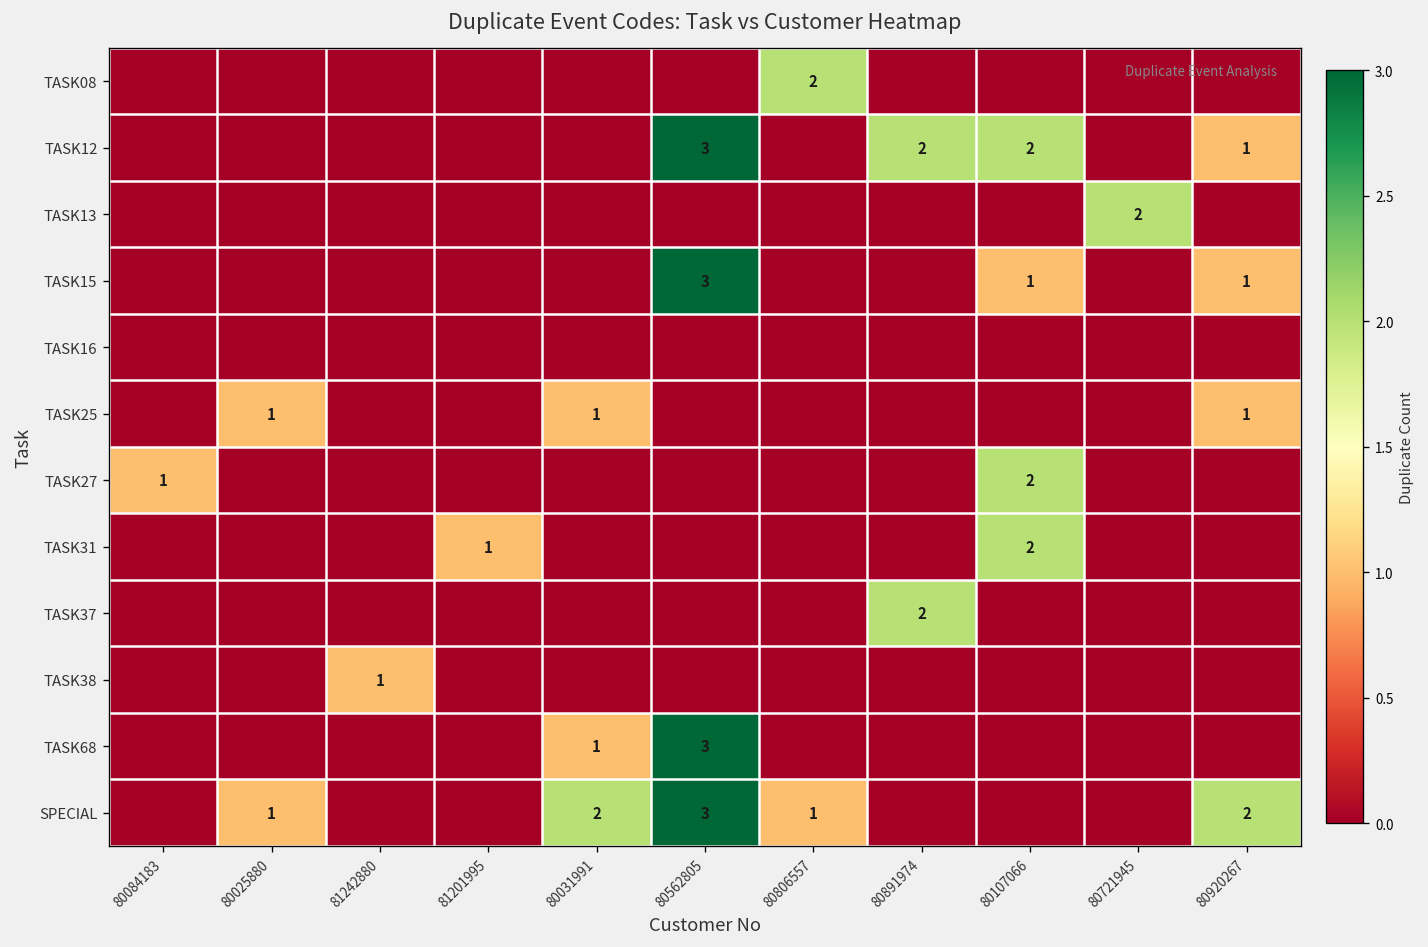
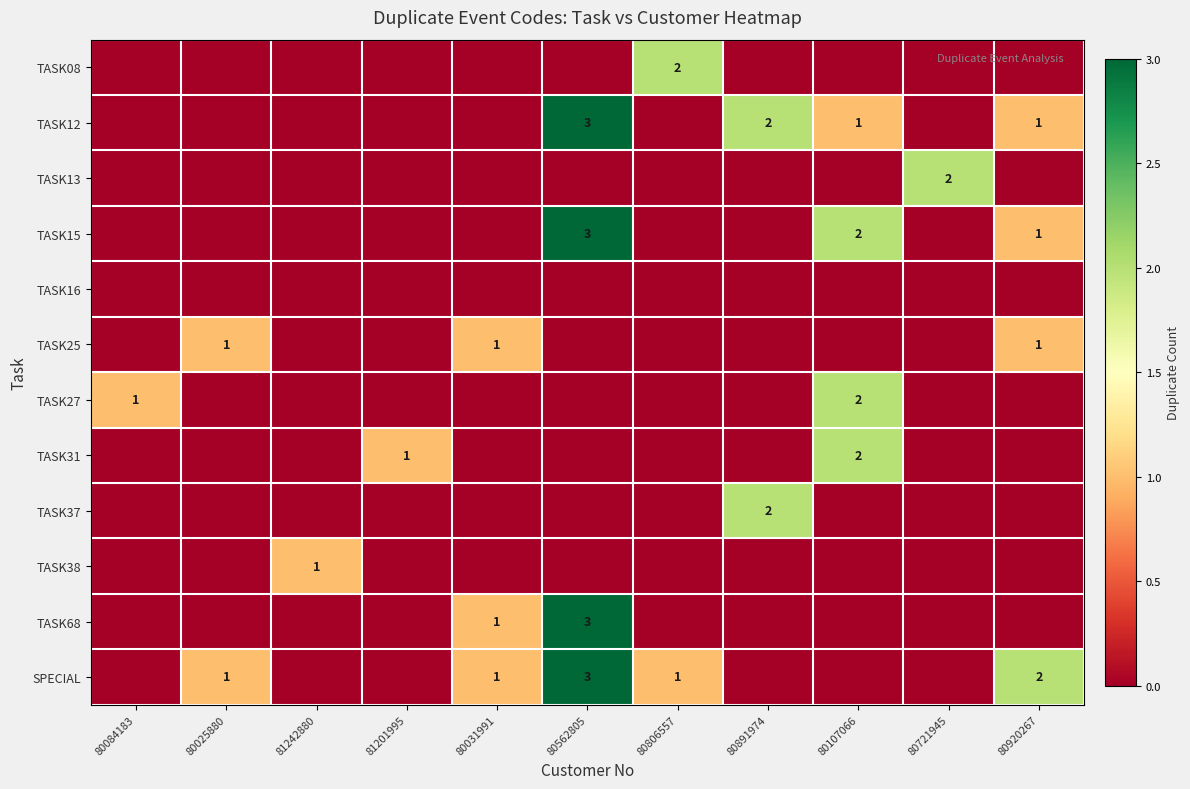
  {
    "TASK08": {
      "80806557": 2
    },
    "TASK12": {
      "80562805": 3,
      "80891974": 2,
-     "80107066": 2,
+     "80107066": 1,
      "80920267": 1
    },
    "TASK13": {
      "80721945": 2
    },
    "TASK15": {
      "80562805": 3,
-     "80107066": 1,
+     "80107066": 2,
      "80920267": 1
    },
    "TASK25": {
      "80025880": 1,
      "80031991": 1,
      "80920267": 1
    },
    "TASK27": {
      "80084183": 1,
      "80107066": 2
    },
    "TASK31": {
      "81201995": 1,
      "80107066": 2
    },
    "TASK37": {
      "80891974": 2
    },
    "TASK38": {
      "81242880": 1
    },
    "TASK68": {
      "80031991": 1,
      "80562805": 3
    },
    "SPECIAL": {
      "80025880": 1,
-     "80031991": 2,
+     "80031991": 1,
      "80562805": 3,
      "80806557": 1,
      "80920267": 2
    }
  }
